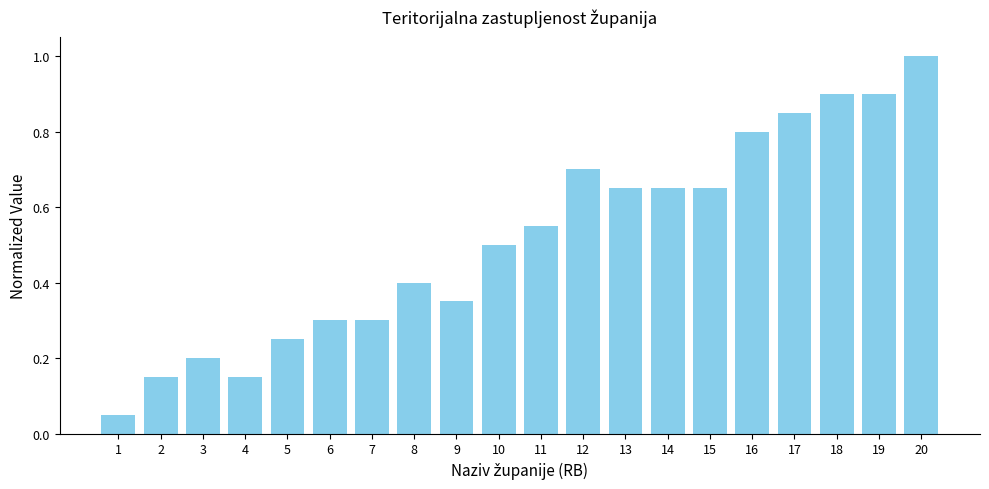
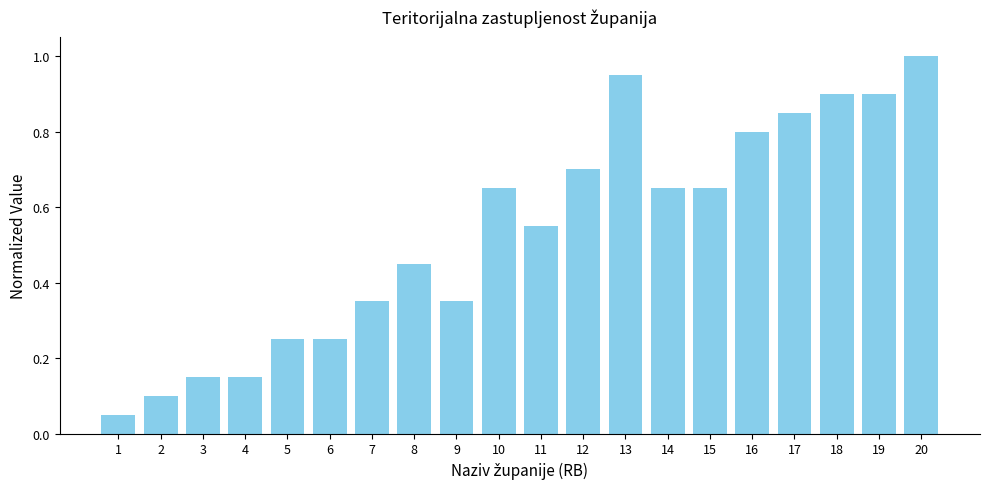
  {
    "1": 0.05,
-   "2": 0.15,
-   "3": 0.20,
+   "2": 0.10,
+   "3": 0.15,
    "4": 0.15,
    "5": 0.25,
-   "6": 0.30,
-   "7": 0.30,
-   "8": 0.40,
+   "6": 0.25,
+   "7": 0.35,
+   "8": 0.45,
    "9": 0.35,
-   "10": 0.50,
+   "10": 0.65,
    "11": 0.55,
    "12": 0.70,
-   "13": 0.65,
+   "13": 0.95,
    "14": 0.65,
    "15": 0.65,
    "16": 0.80,
    "17": 0.85,
    "18": 0.90,
    "19": 0.90,
    "20": 1.00
  }
